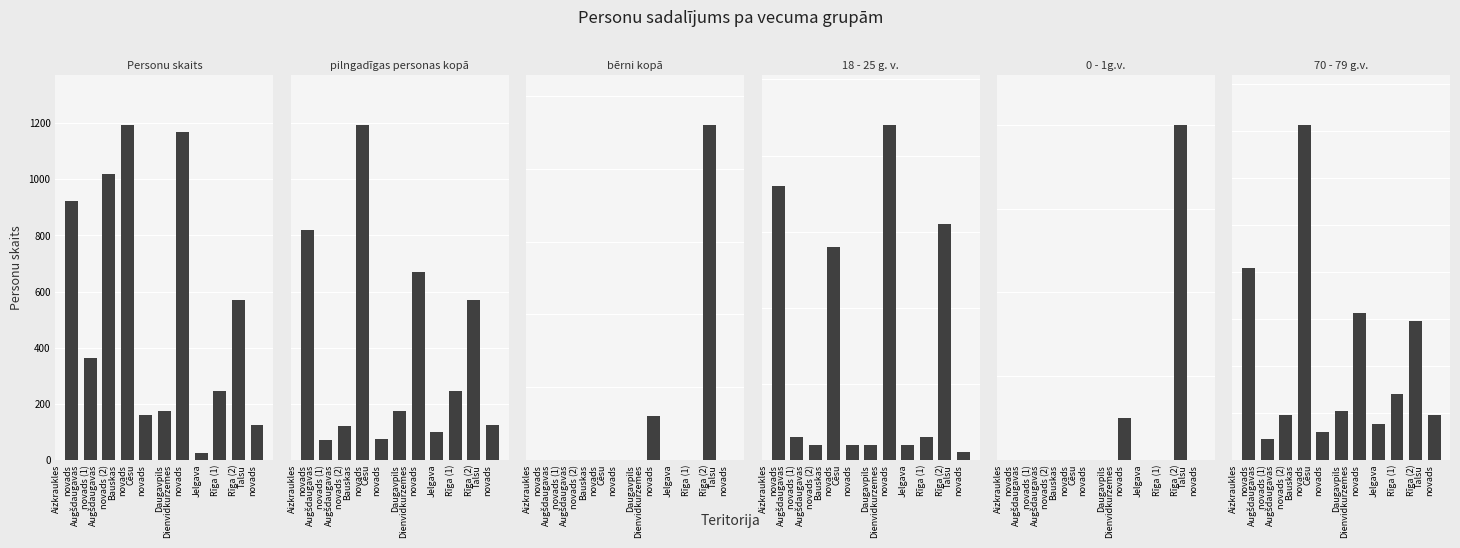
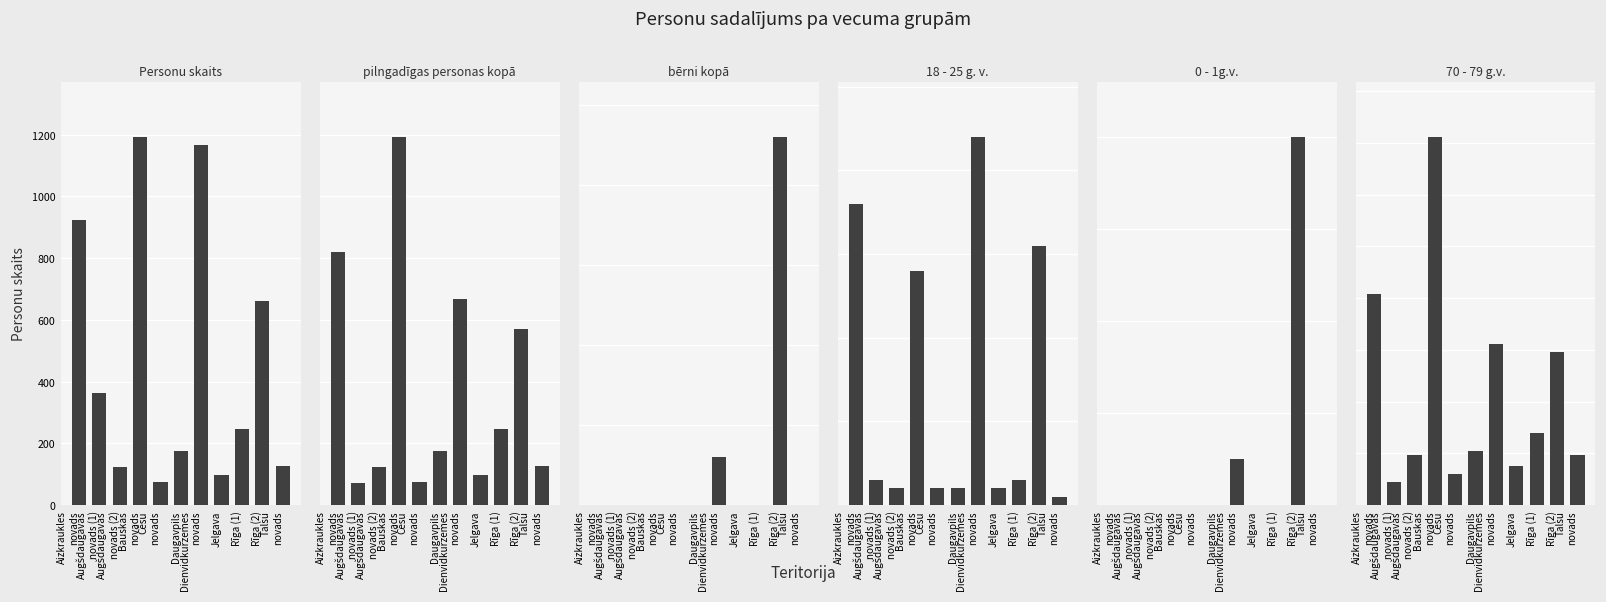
  {
    "Personu skaits": {
      "Aizkraukles novads": 920,
      "Augšdaugavas novads (1)": 360,
-     "Augšdaugavas novads (2)": 1020,
+     "Augšdaugavas novads (2)": 120,
      "Bauskas novads": 1190,
-     "Cēsu novads": 160,
+     "Cēsu novads": 70,
      "Daugavpils": 170,
      "Dienvidkurzemes novads": 1170,
-     "Jelgava": 20,
+     "Jelgava": 100,
      "Rīga (1)": 250,
-     "Rīga (2)": 570,
+     "Rīga (2)": 660,
      "Talsu novads": 130
    }
  }
